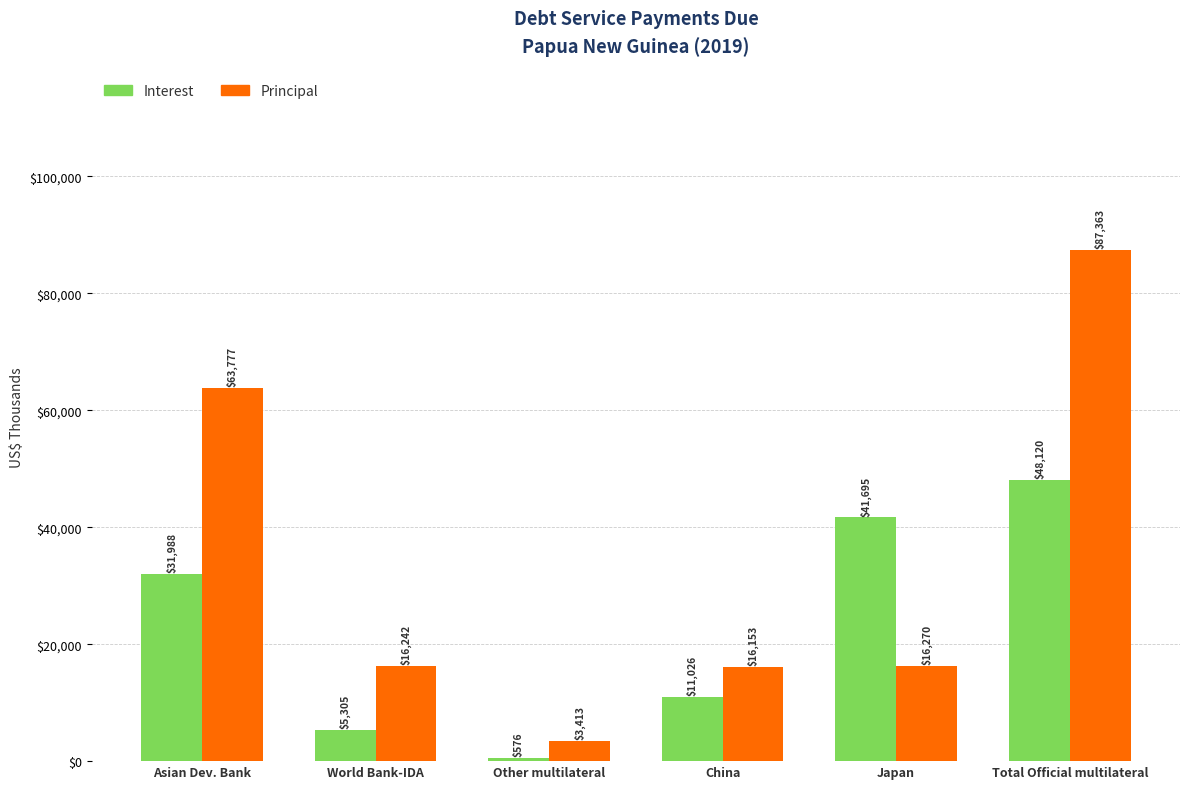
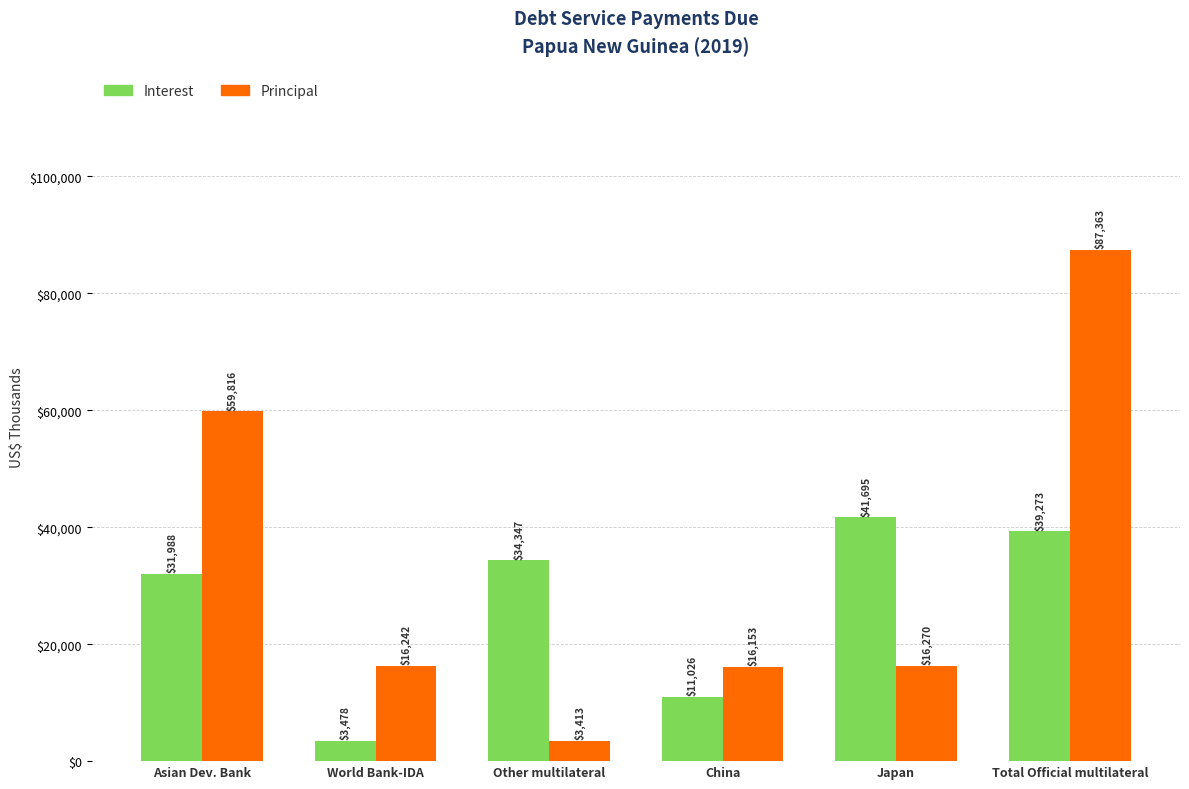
  {
    "Interest": {
      "Asian Dev. Bank": "$31,988",
-     "World Bank-IDA": "$5,305",
-     "Other multilateral": "$576",
+     "World Bank-IDA": "$3,478",
+     "Other multilateral": "$34,347",
      "China": "$11,026",
      "Japan": "$41,695",
-     "Total Official multilateral": "$48,120"
+     "Total Official multilateral": "$39,273"
    },
    "Principal": {
-     "Asian Dev. Bank": "$63,777",
+     "Asian Dev. Bank": "$59,816",
      "World Bank-IDA": "$16,242",
      "Other multilateral": "$3,413",
      "China": "$16,153",
      "Japan": "$16,270",
      "Total Official multilateral": "$87,363"
    }
  }
